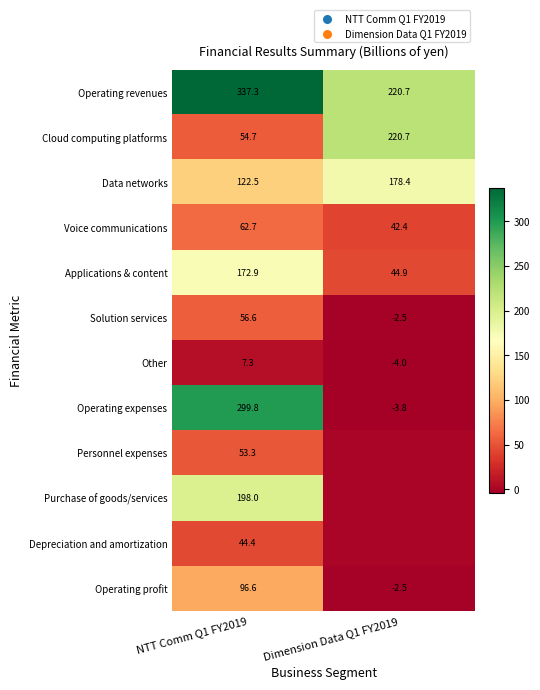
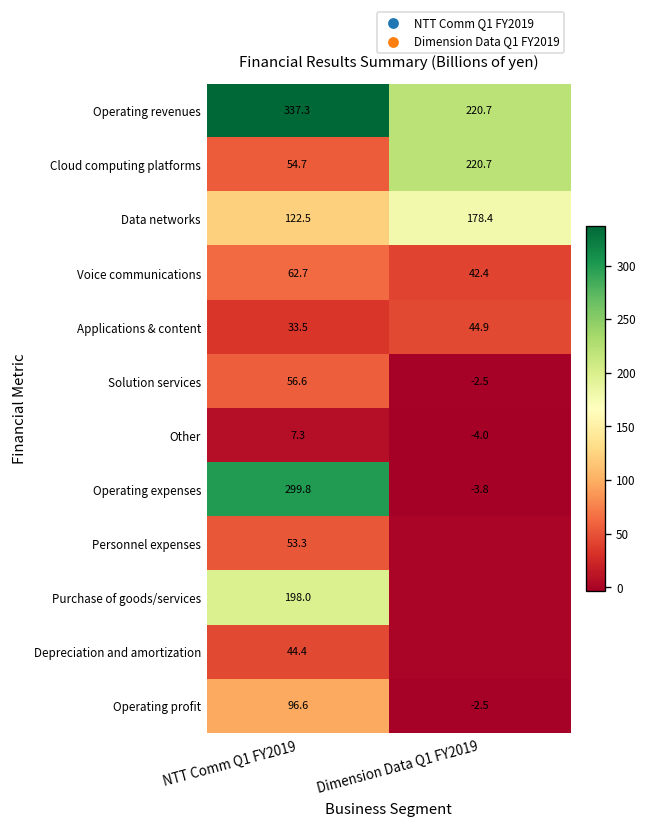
  {
    "Operating revenues": {
      "NTT Comm Q1 FY2019": 337.3,
      "Dimension Data Q1 FY2019": 220.7
    },
    "Cloud computing platforms": {
      "NTT Comm Q1 FY2019": 54.7,
      "Dimension Data Q1 FY2019": 220.7
    },
    "Data networks": {
      "NTT Comm Q1 FY2019": 122.5,
      "Dimension Data Q1 FY2019": 178.4
    },
    "Voice communications": {
      "NTT Comm Q1 FY2019": 62.7,
      "Dimension Data Q1 FY2019": 42.4
    },
    "Applications & content": {
-     "NTT Comm Q1 FY2019": 172.9,
+     "NTT Comm Q1 FY2019": 33.5,
      "Dimension Data Q1 FY2019": 44.9
    },
    "Solution services": {
      "NTT Comm Q1 FY2019": 56.6,
      "Dimension Data Q1 FY2019": -2.5
    },
    "Other": {
      "NTT Comm Q1 FY2019": 7.3,
      "Dimension Data Q1 FY2019": -4.0
    },
    "Operating expenses": {
      "NTT Comm Q1 FY2019": 299.8,
      "Dimension Data Q1 FY2019": -3.8
    },
    "Personnel expenses": {
      "NTT Comm Q1 FY2019": 53.3
    },
    "Purchase of goods/services": {
      "NTT Comm Q1 FY2019": 198.0
    },
    "Depreciation and amortization": {
      "NTT Comm Q1 FY2019": 44.4
    },
    "Operating profit": {
      "NTT Comm Q1 FY2019": 96.6,
      "Dimension Data Q1 FY2019": -2.5
    }
  }
